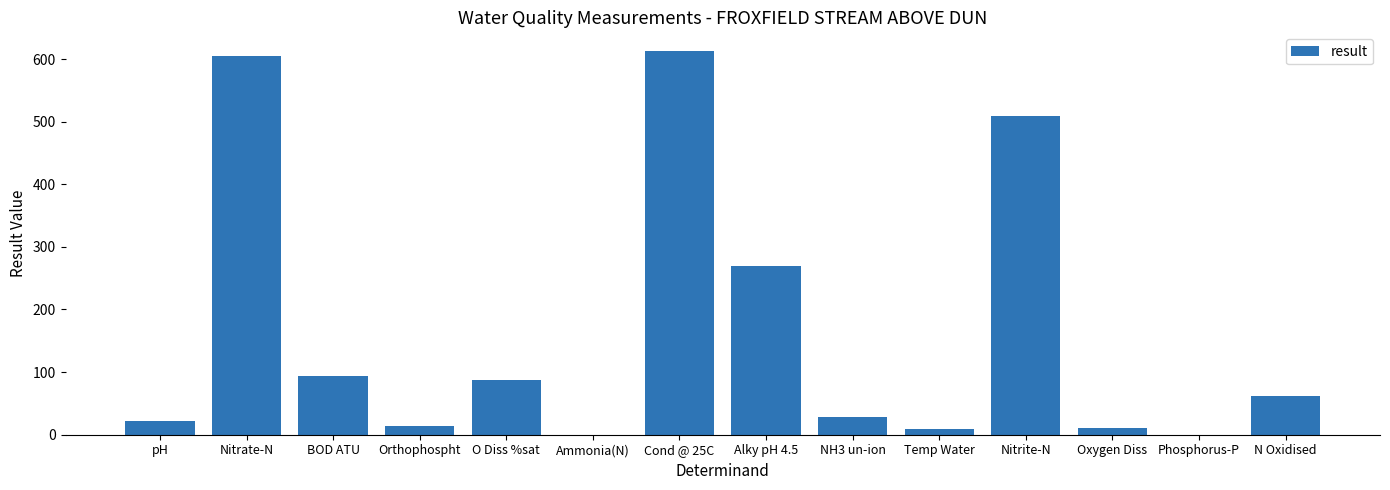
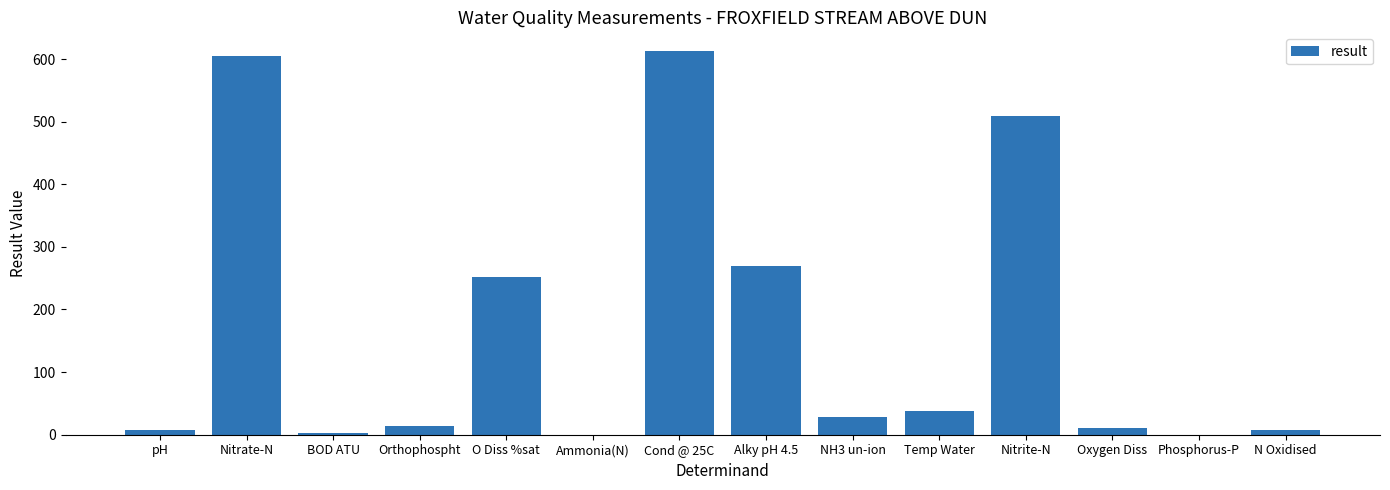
  {
-   "pH": 20,
+   "pH": 10,
    "Nitrate-N": 600,
-   "BOD ATU": 90,
+   "BOD ATU": 0,
    "Orthophospht": 10,
-   "O Diss %sat": 90,
+   "O Diss %sat": 250,
    "Cond @ 25C": 610,
    "Alky pH 4.5": 270,
    "NH3 un-ion": 30,
-   "Temp Water": 10,
+   "Temp Water": 40,
    "Nitrite-N": 510,
    "Oxygen Diss": 10,
-   "N Oxidised": 60
+   "N Oxidised": 10
  }
